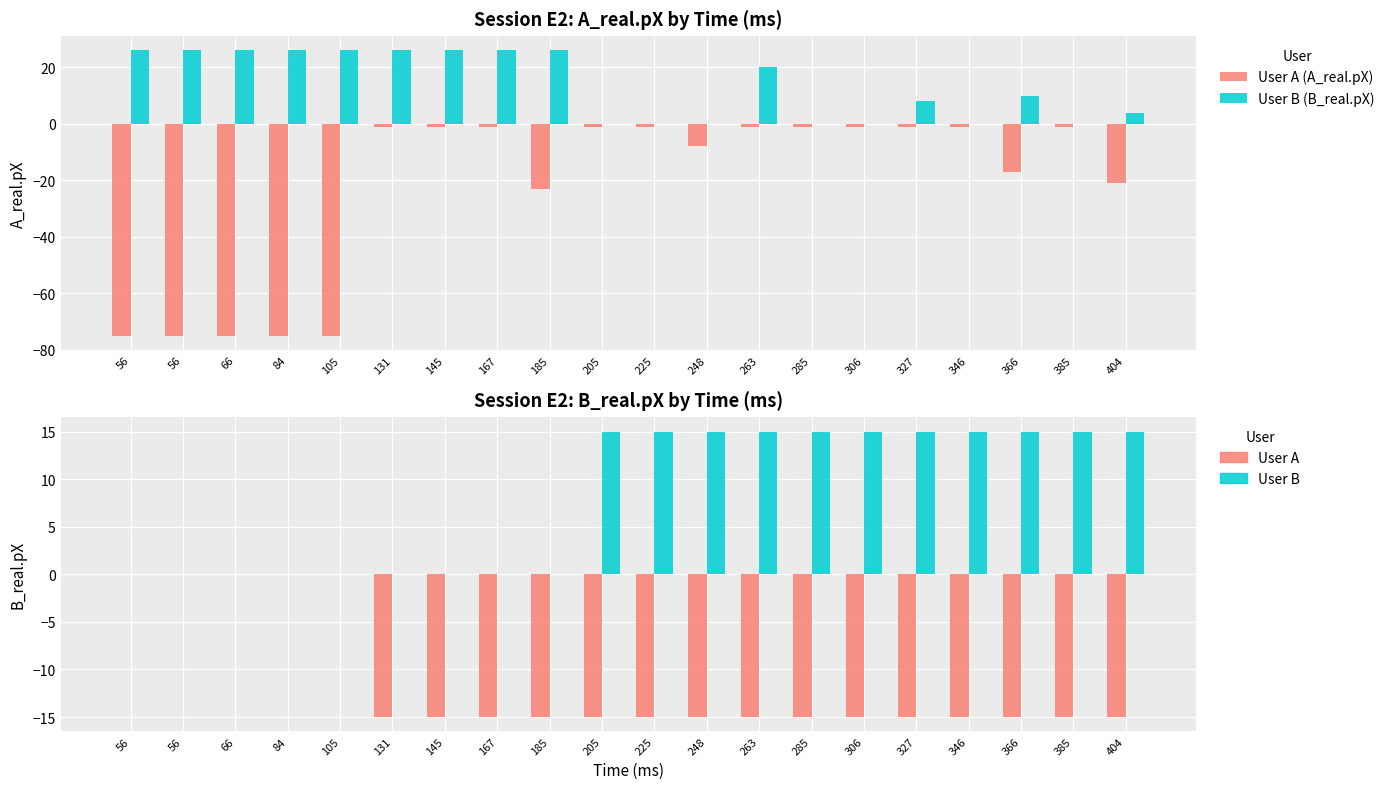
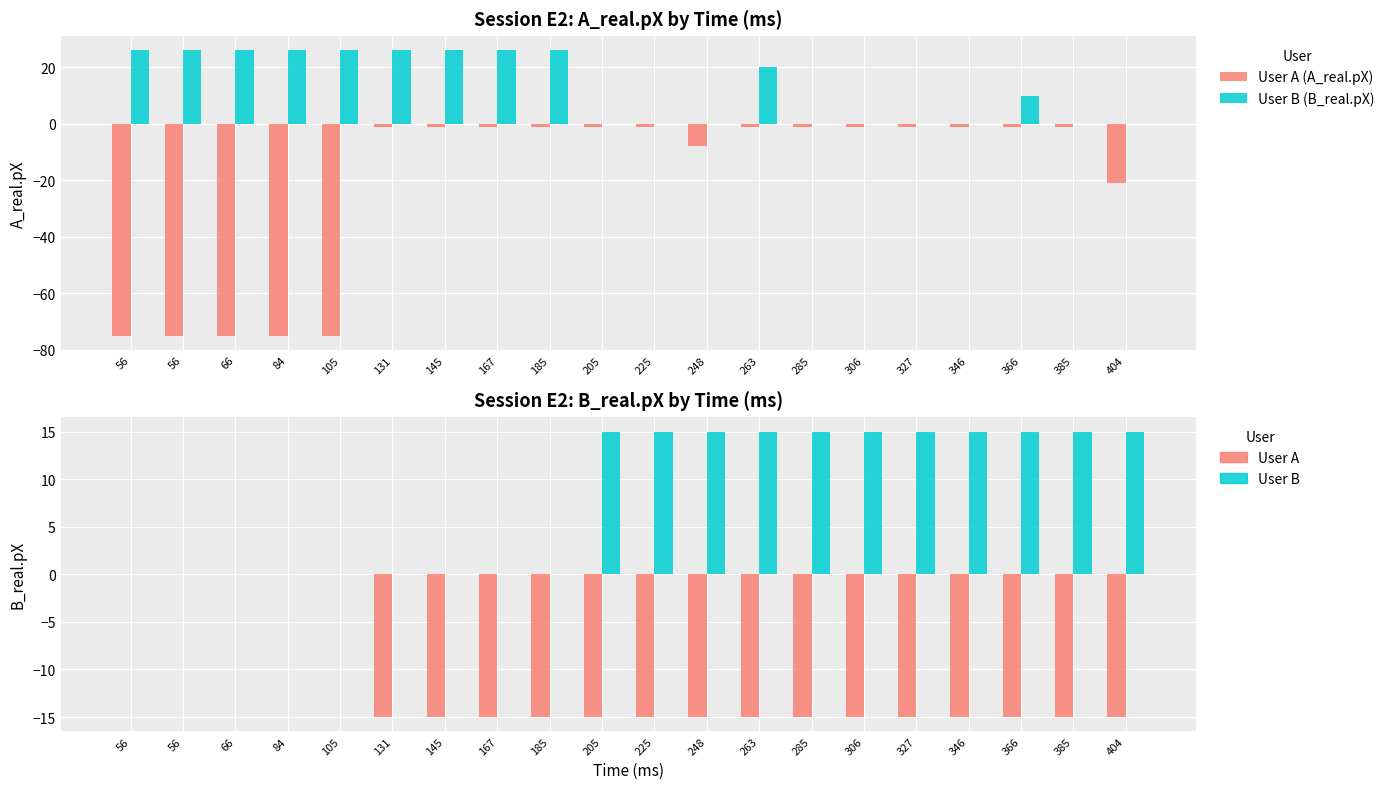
  {
    "Session E2: A_real.pX by Time (ms)": {
      "User A (A_real.pX)": {
        "66": -75,
        "84": -75,
        "105": -75,
        "131": -1,
        "145": -1,
        "167": -1,
-       "185": -23,
+       "185": -1,
        "205": -1,
        "225": -1,
        "248": -8,
        "263": -1,
        "285": -1,
        "306": -1,
        "327": -1,
        "346": -1,
-       "366": -17,
+       "366": -1,
        "385": -1,
        "404": -21
      },
      "User B (B_real.pX)": {
        "66": 26,
        "84": 26,
        "105": 26,
        "131": 26,
        "145": 26,
        "167": 26,
        "185": 26,
        "205": 0,
        "225": 0,
        "248": 0,
        "263": 20,
        "285": 0,
        "306": 0,
-       "327": 8,
+       "327": 0,
        "346": 0,
        "366": 10,
        "385": 0,
-       "404": 4
+       "404": 0
      }
    }
  }
